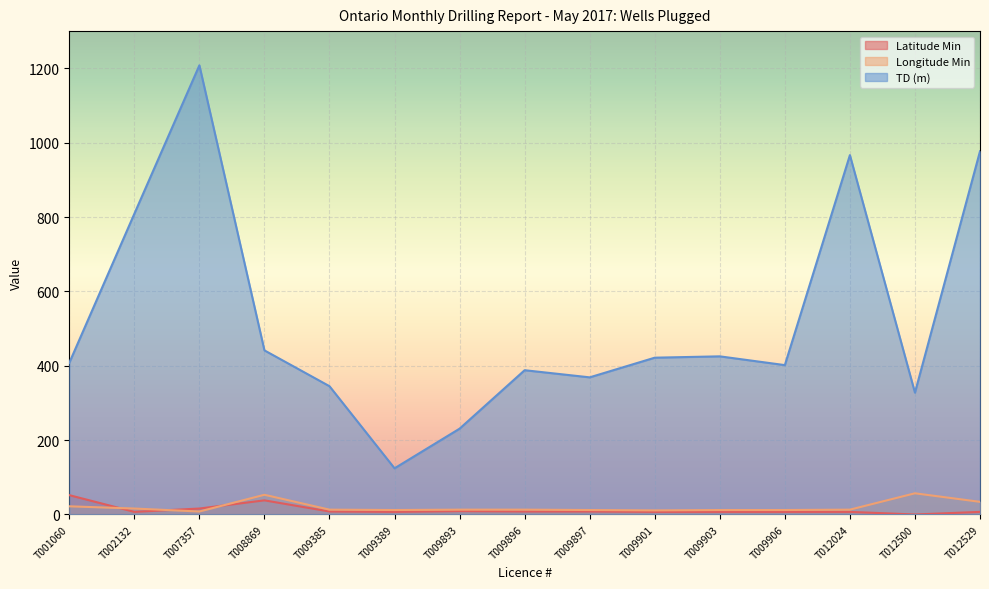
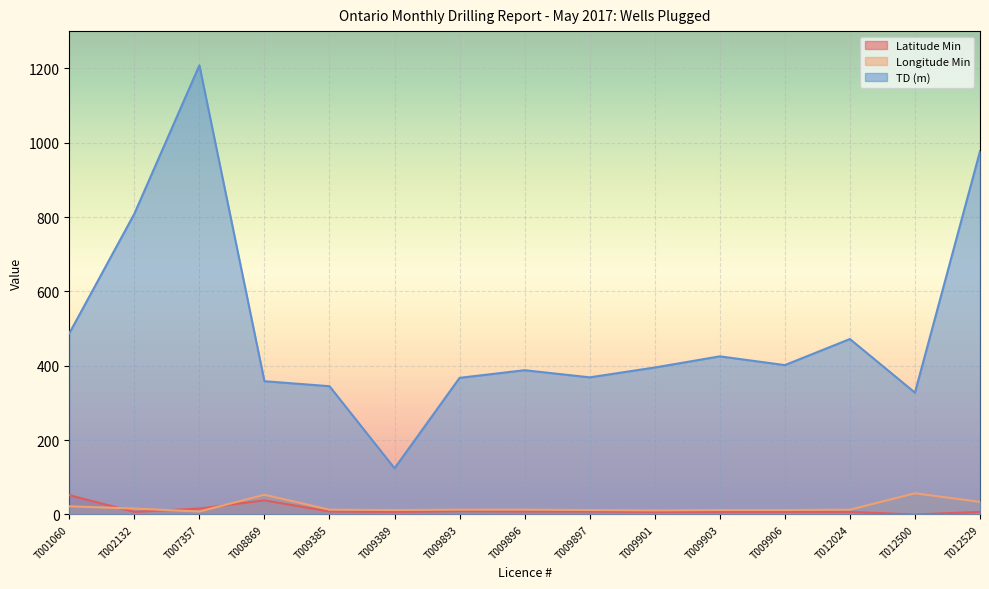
  {
    "TD (m)": {
-     "T001060": 410,
+     "T001060": 490,
      "T002132": 810,
      "T007357": 1210,
-     "T008869": 440,
+     "T008869": 360,
      "T009385": 350,
      "T009389": 120,
-     "T009893": 230,
+     "T009893": 370,
      "T009896": 390,
      "T009897": 370,
-     "T009901": 420,
+     "T009901": 400,
      "T009903": 430,
      "T009906": 400,
-     "T012024": 970,
+     "T012024": 470,
      "T012500": 330,
      "T012529": 980
    }
  }
